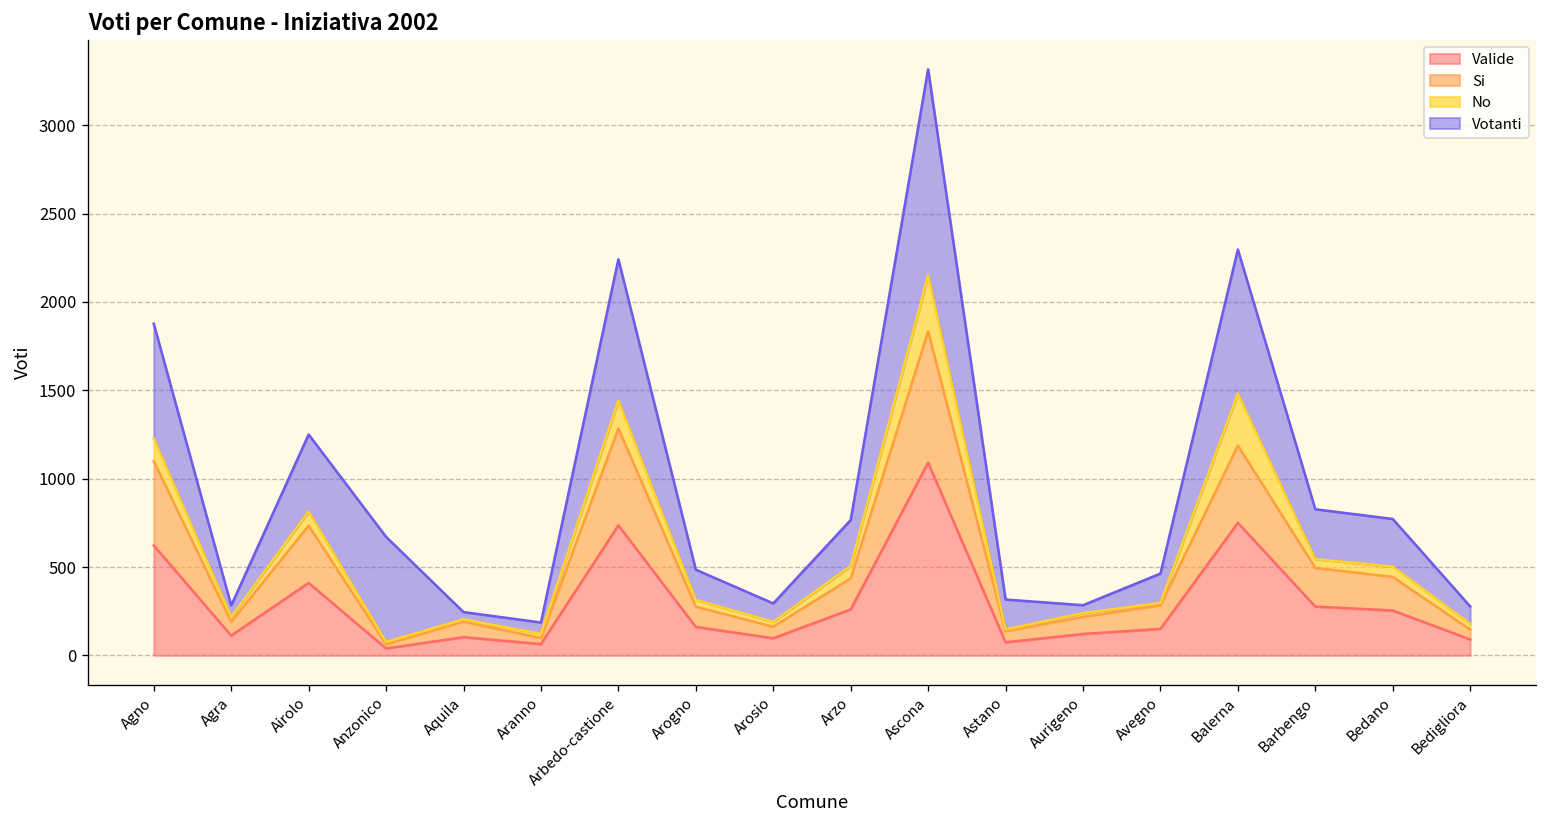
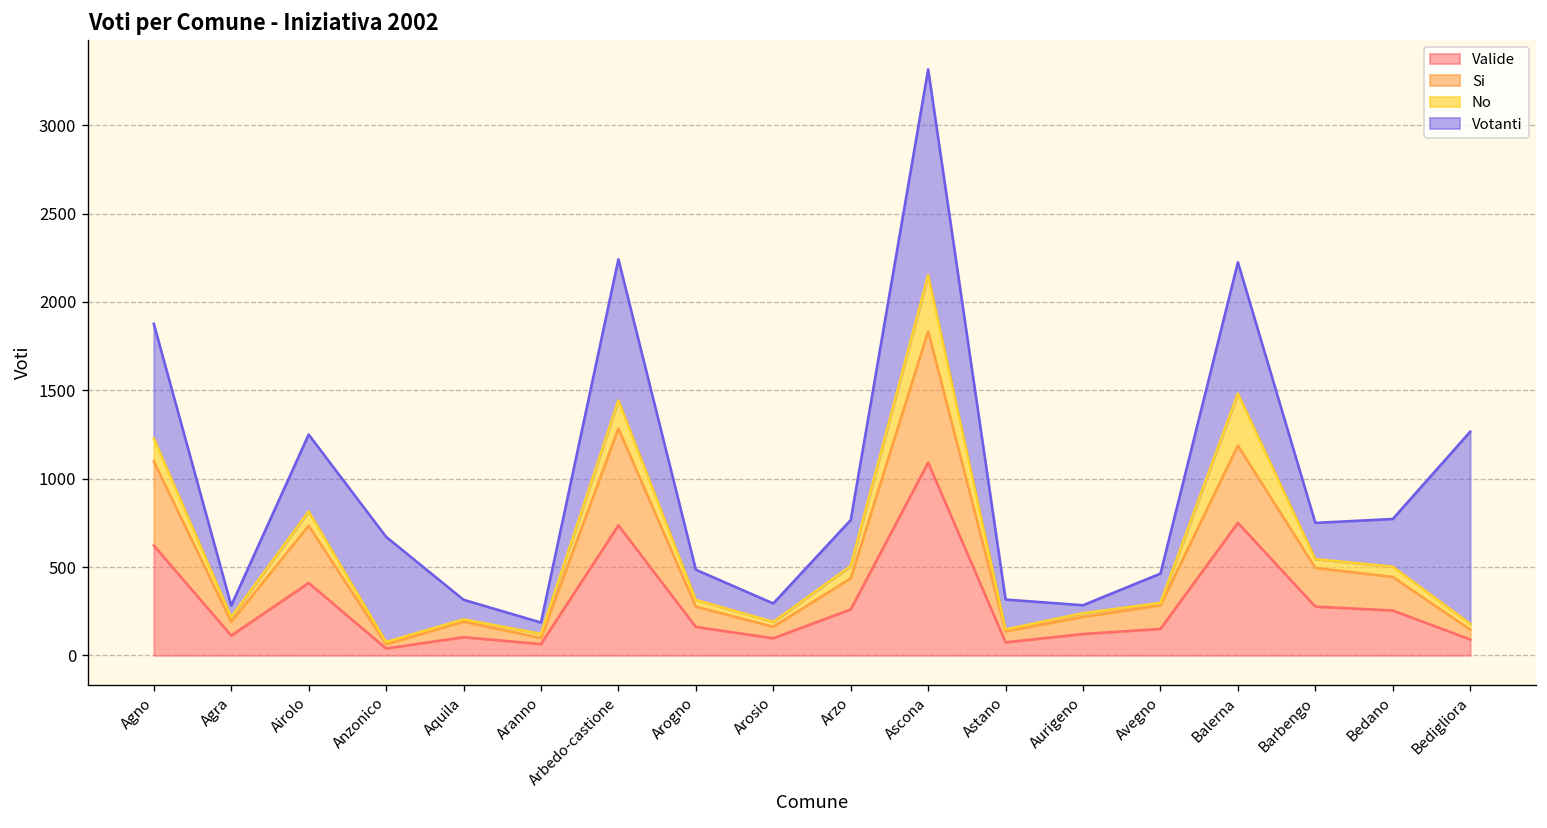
  {
    "Votanti": {
      "Agno": 650,
      "Agra": 70,
      "Airolo": 440,
      "Anzonico": 600,
-     "Aquila": 40,
+     "Aquila": 110,
      "Aranno": 60,
      "Arbedo-castione": 800,
      "Arogno": 170,
      "Arosio": 100,
      "Arzo": 260,
      "Ascona": 1170,
      "Astano": 170,
      "Aurigeno": 50,
      "Avegno": 170,
-     "Balerna": 820,
-     "Barbengo": 280,
+     "Balerna": 740,
+     "Barbengo": 210,
      "Bedano": 270,
-     "Bedigliora": 100
+     "Bedigliora": 1090
    }
  }
